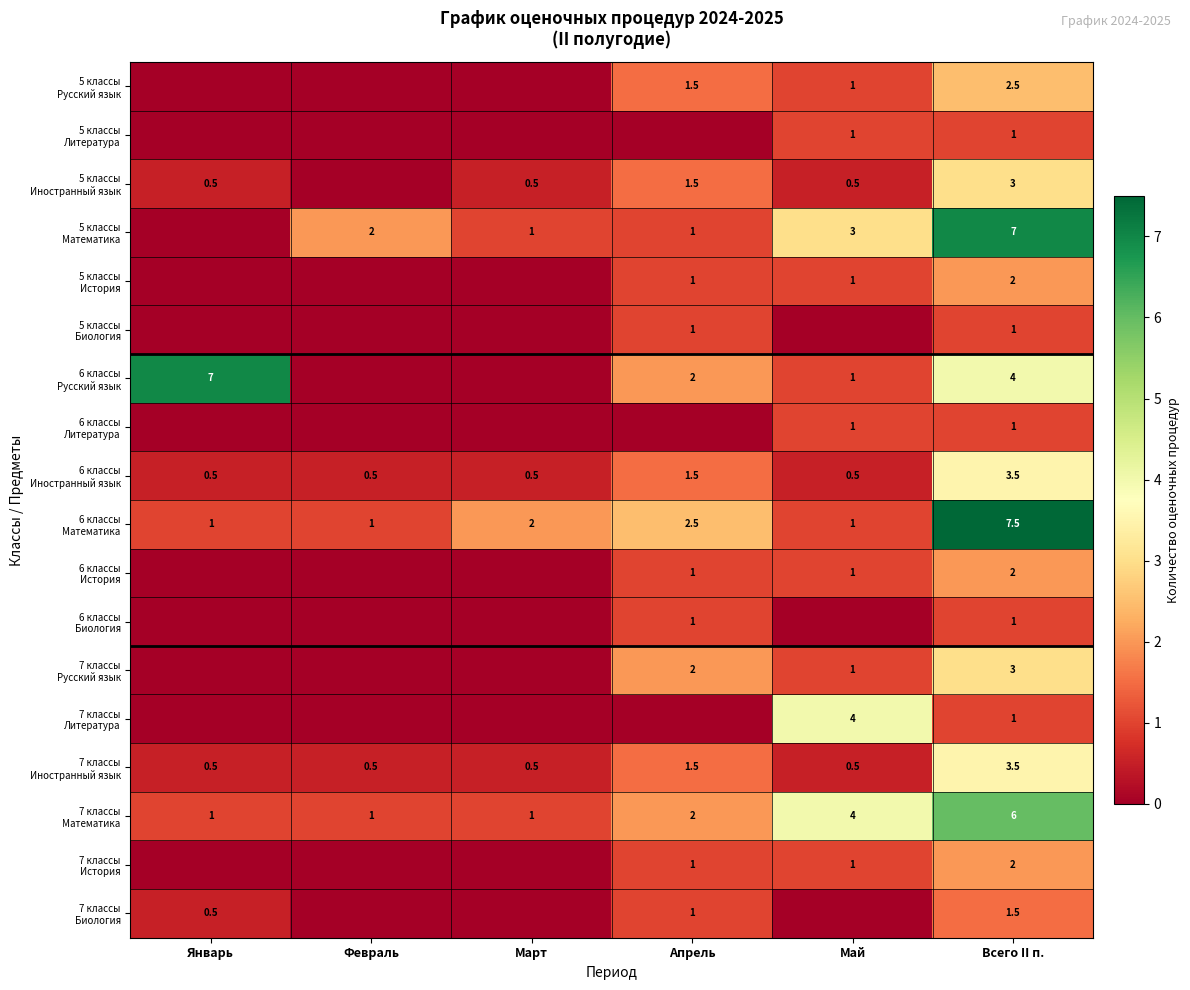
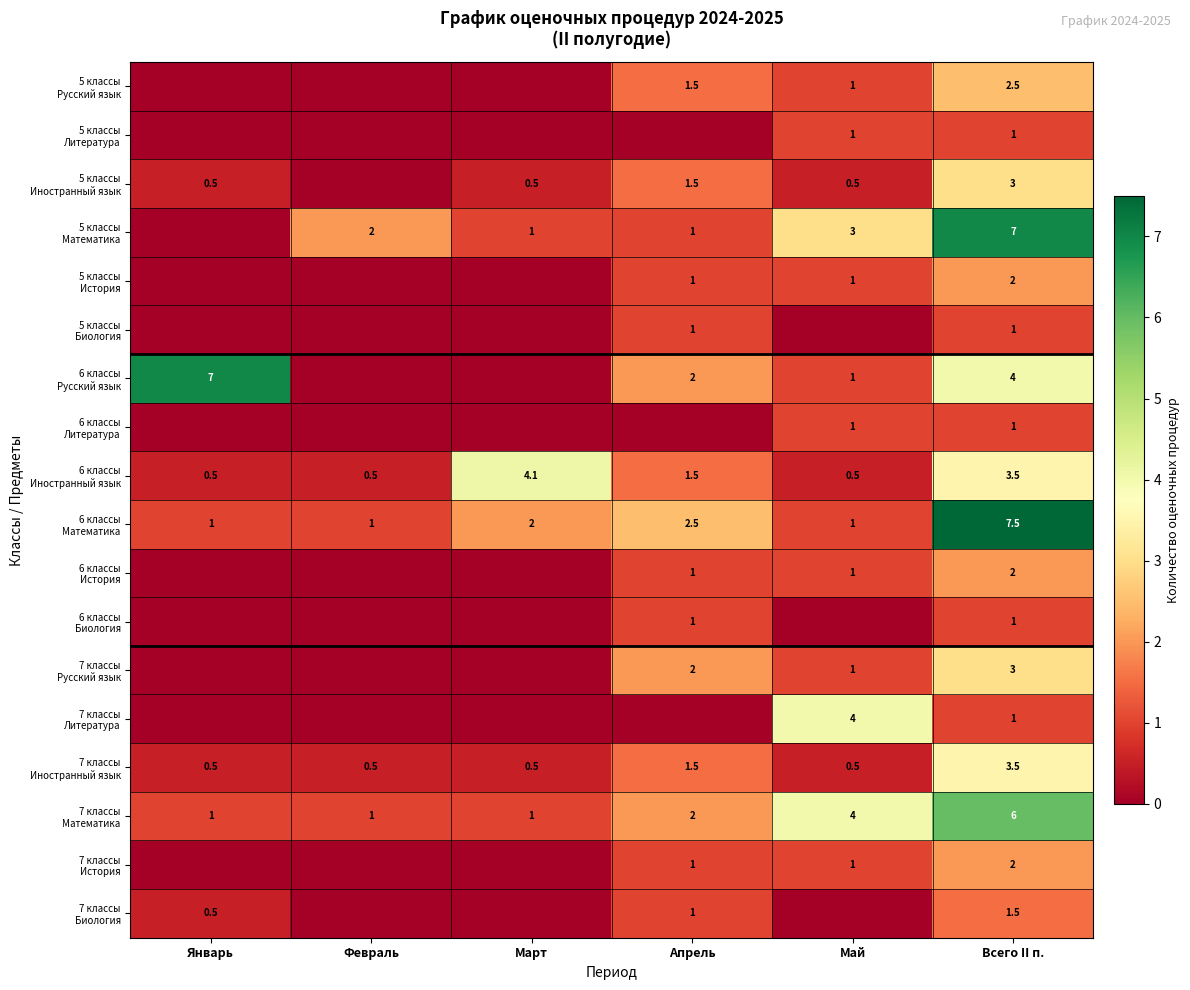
  {
    "5 классы Русский язык": {
      "Апрель": 1.5,
      "Май": 1,
      "Всего II п.": 2.5
    },
    "5 классы Литература": {
      "Май": 1,
      "Всего II п.": 1
    },
    "5 классы Иностранный язык": {
      "Январь": 0.5,
      "Март": 0.5,
      "Апрель": 1.5,
      "Май": 0.5,
      "Всего II п.": 3
    },
    "5 классы Математика": {
      "Февраль": 2,
      "Март": 1,
      "Апрель": 1,
      "Май": 3,
      "Всего II п.": 7
    },
    "5 классы История": {
      "Апрель": 1,
      "Май": 1,
      "Всего II п.": 2
    },
    "5 классы Биология": {
      "Апрель": 1,
      "Всего II п.": 1
    },
    "6 классы Русский язык": {
      "Январь": 7,
      "Апрель": 2,
      "Май": 1,
      "Всего II п.": 4
    },
    "6 классы Литература": {
      "Май": 1,
      "Всего II п.": 1
    },
    "6 классы Иностранный язык": {
      "Январь": 0.5,
      "Февраль": 0.5,
-     "Март": 0.5,
+     "Март": 4.1,
      "Апрель": 1.5,
      "Май": 0.5,
      "Всего II п.": 3.5
    },
    "6 классы Математика": {
      "Январь": 1,
      "Февраль": 1,
      "Март": 2,
      "Апрель": 2.5,
      "Май": 1,
      "Всего II п.": 7.5
    },
    "6 классы История": {
      "Апрель": 1,
      "Май": 1,
      "Всего II п.": 2
    },
    "6 классы Биология": {
      "Апрель": 1,
      "Всего II п.": 1
    },
    "7 классы Русский язык": {
      "Апрель": 2,
      "Май": 1,
      "Всего II п.": 3
    },
    "7 классы Литература": {
      "Май": 4,
      "Всего II п.": 1
    },
    "7 классы Иностранный язык": {
      "Январь": 0.5,
      "Февраль": 0.5,
      "Март": 0.5,
      "Апрель": 1.5,
      "Май": 0.5,
      "Всего II п.": 3.5
    },
    "7 классы Математика": {
      "Январь": 1,
      "Февраль": 1,
      "Март": 1,
      "Апрель": 2,
      "Май": 4,
      "Всего II п.": 6
    },
    "7 классы История": {
      "Апрель": 1,
      "Май": 1,
      "Всего II п.": 2
    },
    "7 классы Биология": {
      "Январь": 0.5,
      "Апрель": 1,
      "Всего II п.": 1.5
    }
  }
